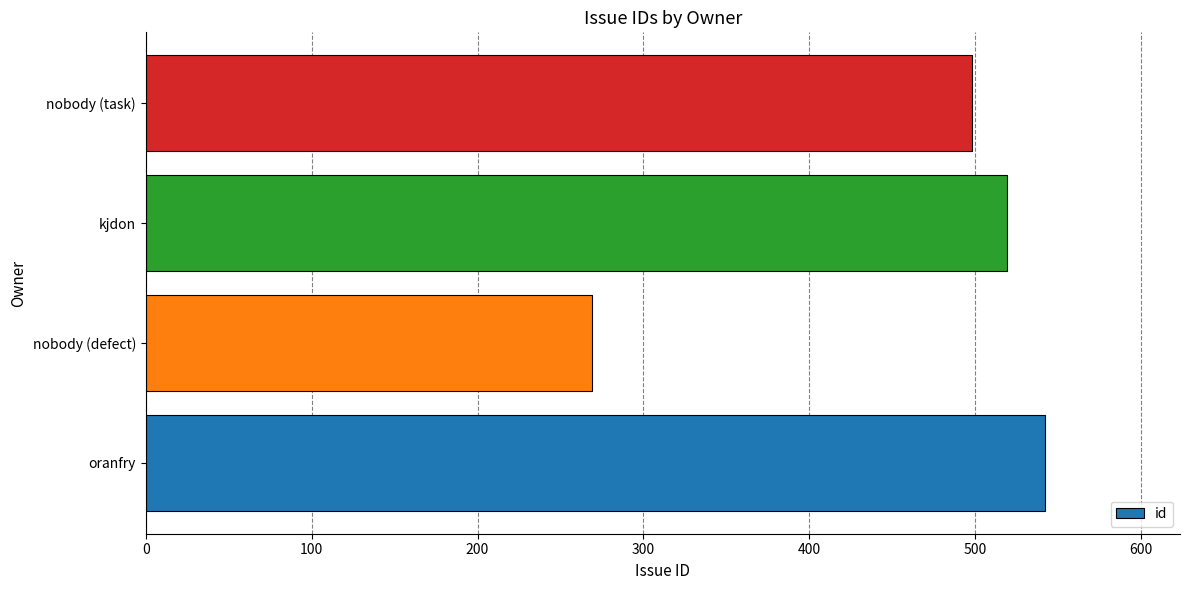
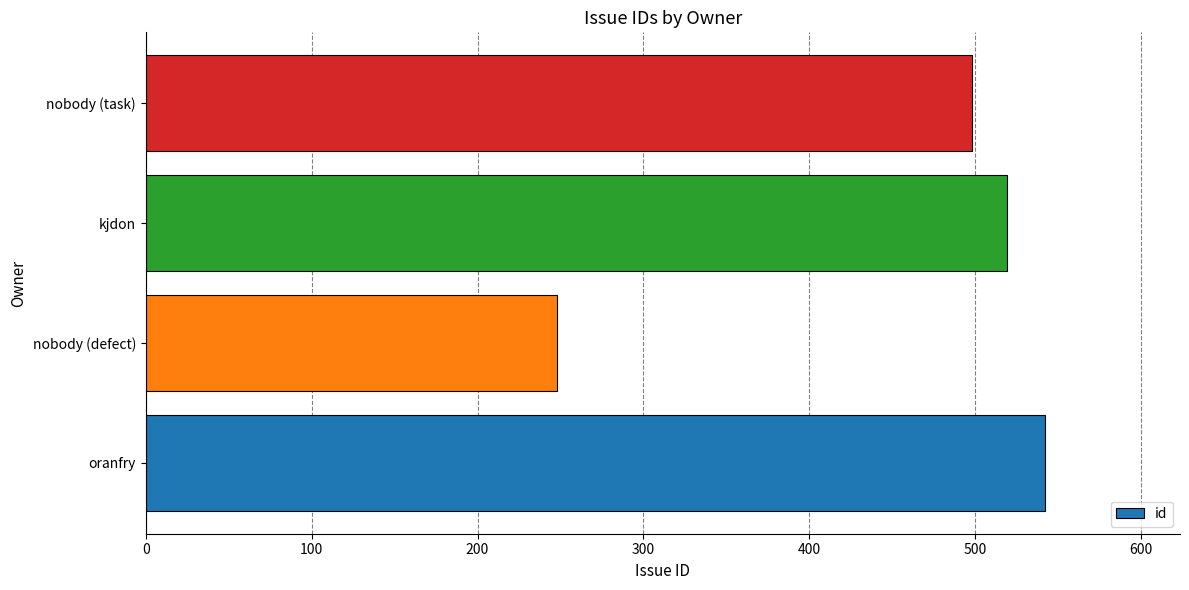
  {
    "nobody (task)": 498,
    "kjdon": 519,
-   "nobody (defect)": 269,
+   "nobody (defect)": 248,
    "oranfry": 542
  }
